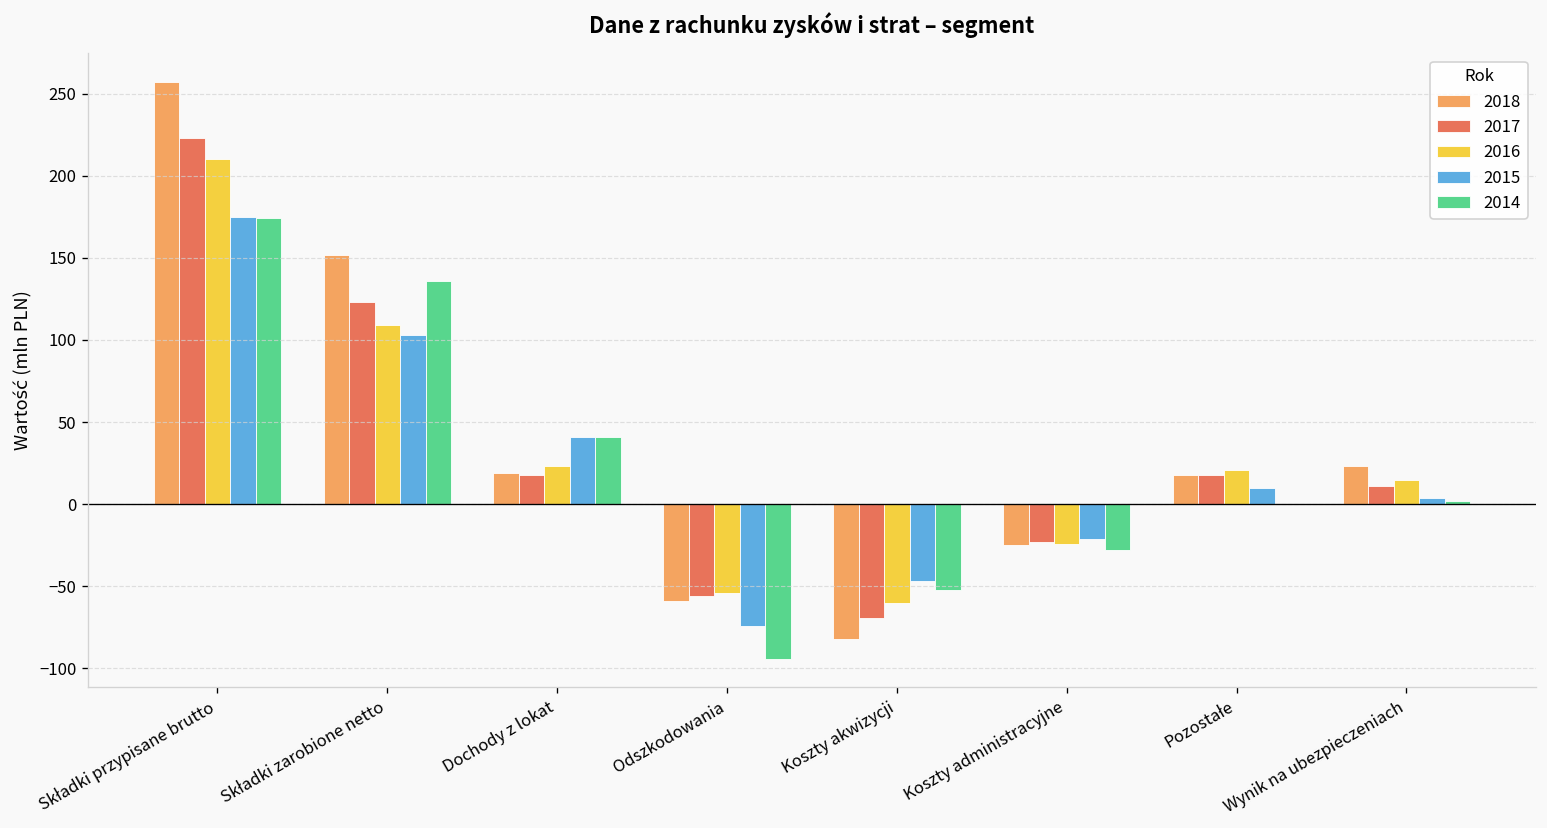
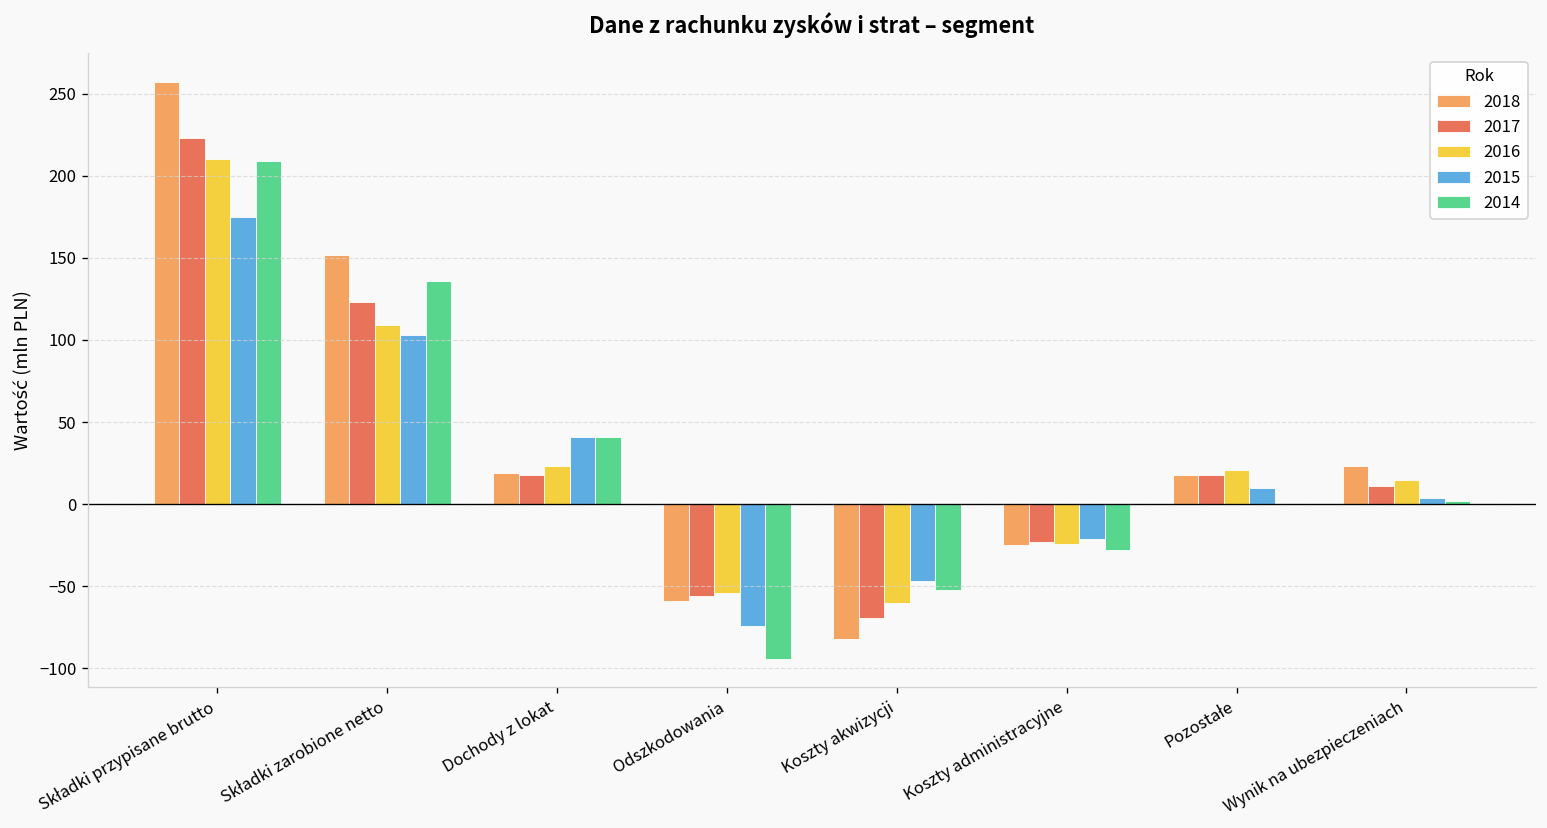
  {
    "2015": {
      "Składki przypisane brutto": 175,
      "Składki zarobione netto": 103,
      "Dochody z lokat": 41,
      "Odszkodowania": -74,
      "Koszty akwizycji": -47,
      "Koszty administracyjne": -21,
      "Pozostałe": 10,
      "Wynik na ubezpieczeniach": 4
    },
    "2014": {
-     "Składki przypisane brutto": 174,
+     "Składki przypisane brutto": 209,
      "Składki zarobione netto": 136,
      "Dochody z lokat": 41,
      "Odszkodowania": -94,
      "Koszty akwizycji": -52,
      "Koszty administracyjne": -28,
      "Pozostałe": 0,
      "Wynik na ubezpieczeniach": 2
    }
  }
